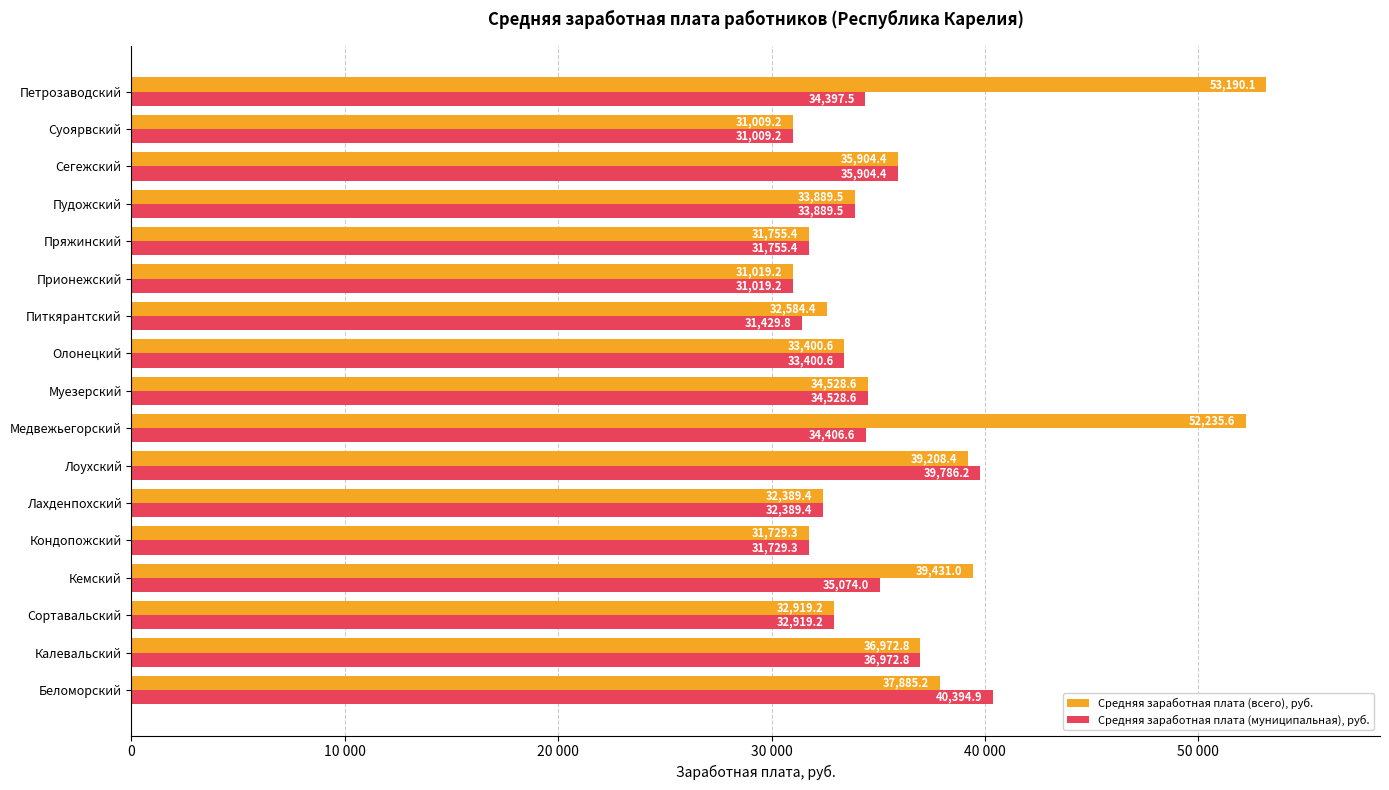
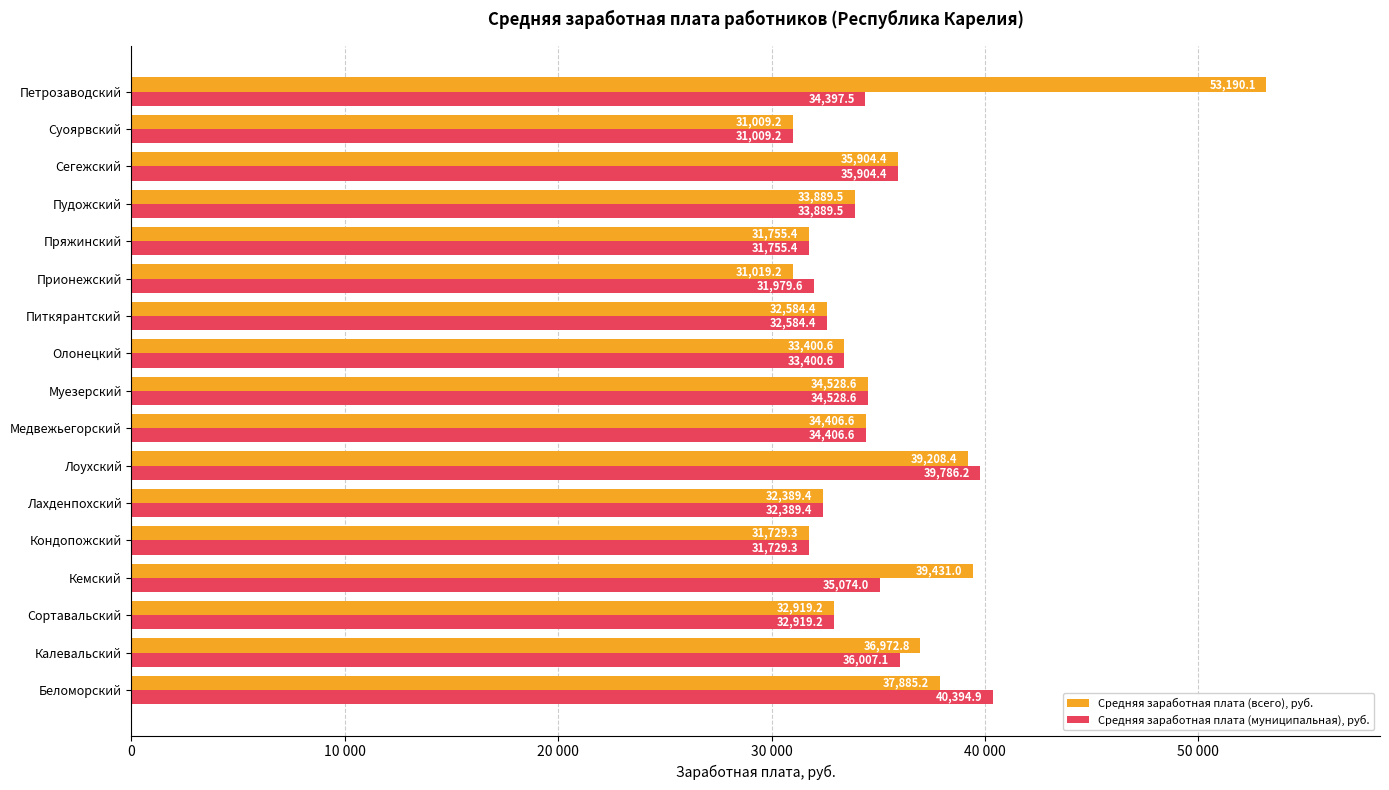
  {
    "Средняя заработная плата (всего), руб.": {
      "Петрозаводский": "53,190.1",
      "Суоярвский": "31,009.2",
      "Сегежский": "35,904.4",
      "Пудожский": "33,889.5",
      "Пряжинский": "31,755.4",
      "Прионежский": "31,019.2",
      "Питкярантский": "32,584.4",
      "Олонецкий": "33,400.6",
      "Муезерский": "34,528.6",
-     "Медвежьегорский": "52,235.6",
+     "Медвежьегорский": "34,406.6",
      "Лоухский": "39,208.4",
      "Лахденпохский": "32,389.4",
      "Кондопожский": "31,729.3",
      "Кемский": "39,431.0",
      "Сортавальский": "32,919.2",
      "Калевальский": "36,972.8",
      "Беломорский": "37,885.2"
    },
    "Средняя заработная плата (муниципальная), руб.": {
      "Петрозаводский": "34,397.5",
      "Суоярвский": "31,009.2",
      "Сегежский": "35,904.4",
      "Пудожский": "33,889.5",
      "Пряжинский": "31,755.4",
-     "Прионежский": "31,019.2",
-     "Питкярантский": "31,429.8",
+     "Прионежский": "31,979.6",
+     "Питкярантский": "32,584.4",
      "Олонецкий": "33,400.6",
      "Муезерский": "34,528.6",
      "Медвежьегорский": "34,406.6",
      "Лоухский": "39,786.2",
      "Лахденпохский": "32,389.4",
      "Кондопожский": "31,729.3",
      "Кемский": "35,074.0",
      "Сортавальский": "32,919.2",
-     "Калевальский": "36,972.8",
+     "Калевальский": "36,007.1",
      "Беломорский": "40,394.9"
    }
  }
